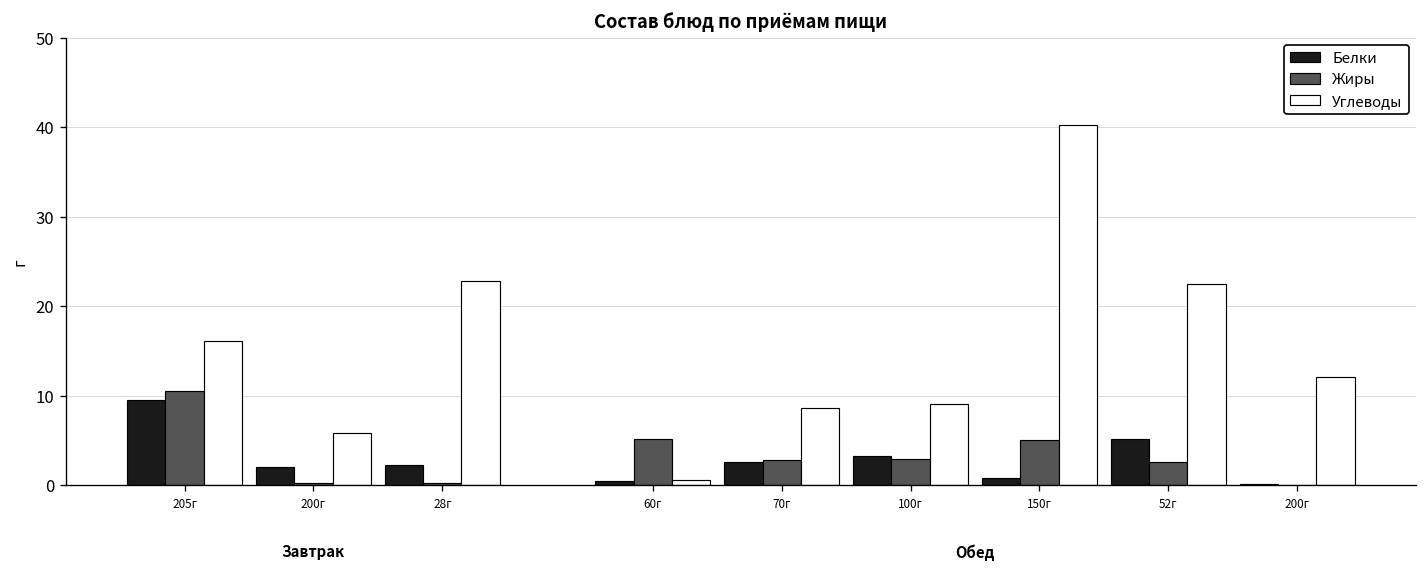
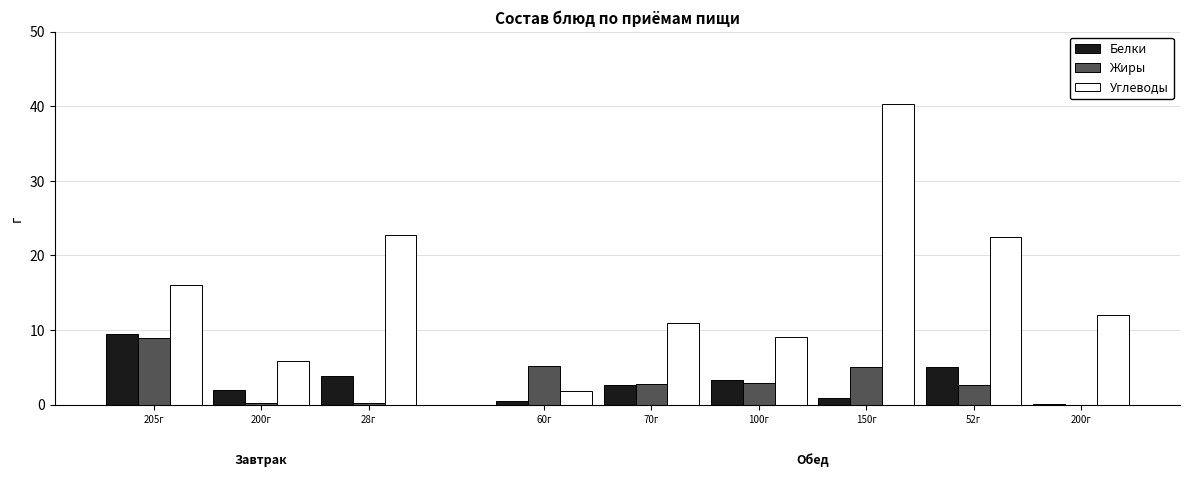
  {
    "Белки": {
      "205г": 9,
-     "28г": 2,
+     "28г": 4,
      "60г": 1,
      "70г": 3,
      "100г": 3,
      "150г": 1,
      "52г": 5
    },
    "Жиры": {
-     "205г": 11,
+     "205г": 9,
      "60г": 5,
      "70г": 3,
      "100г": 3,
      "150г": 5,
      "52г": 3
    },
    "Углеводы": {
      "205г": 16,
      "28г": 23,
-     "60г": 1,
-     "70г": 9,
+     "60г": 2,
+     "70г": 11,
      "100г": 9,
      "150г": 40,
      "52г": 22
    }
  }
